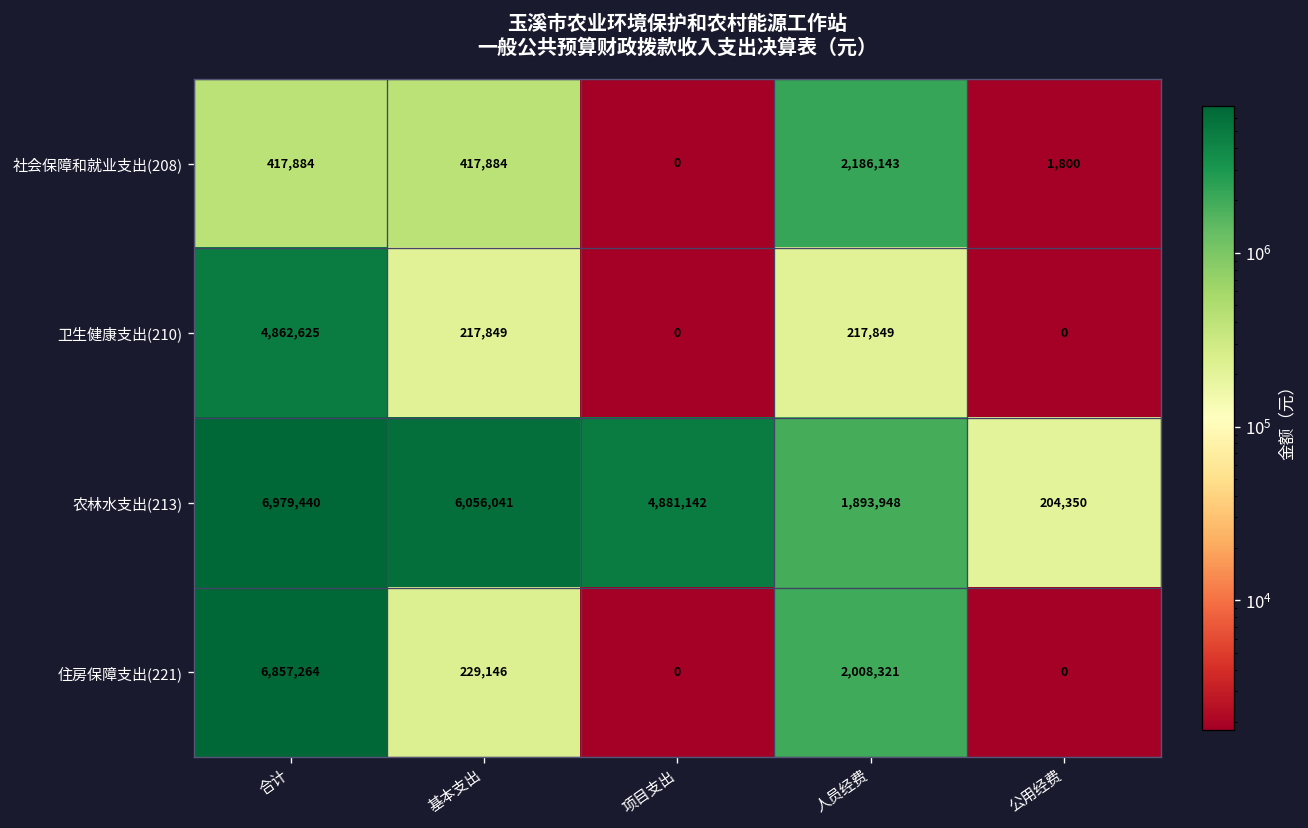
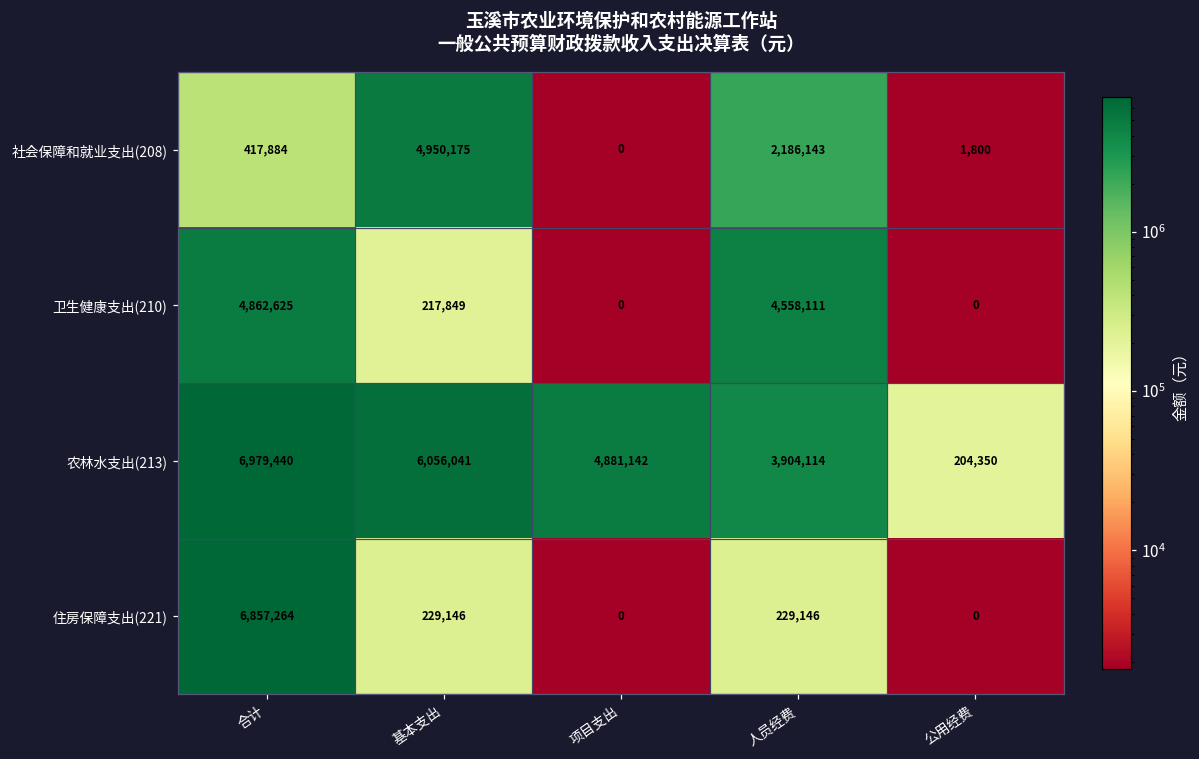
  {
    "社会保障和就业支出(208)": {
      "合计": "417,884",
-     "基本支出": "417,884",
+     "基本支出": "4,950,175",
      "项目支出": "0",
      "人员经费": "2,186,143",
      "公用经费": "1,800"
    },
    "卫生健康支出(210)": {
      "合计": "4,862,625",
      "基本支出": "217,849",
      "项目支出": "0",
-     "人员经费": "217,849",
+     "人员经费": "4,558,111",
      "公用经费": "0"
    },
    "农林水支出(213)": {
      "合计": "6,979,440",
      "基本支出": "6,056,041",
      "项目支出": "4,881,142",
-     "人员经费": "1,893,948",
+     "人员经费": "3,904,114",
      "公用经费": "204,350"
    },
    "住房保障支出(221)": {
      "合计": "6,857,264",
      "基本支出": "229,146",
      "项目支出": "0",
-     "人员经费": "2,008,321",
+     "人员经费": "229,146",
      "公用经费": "0"
    }
  }
